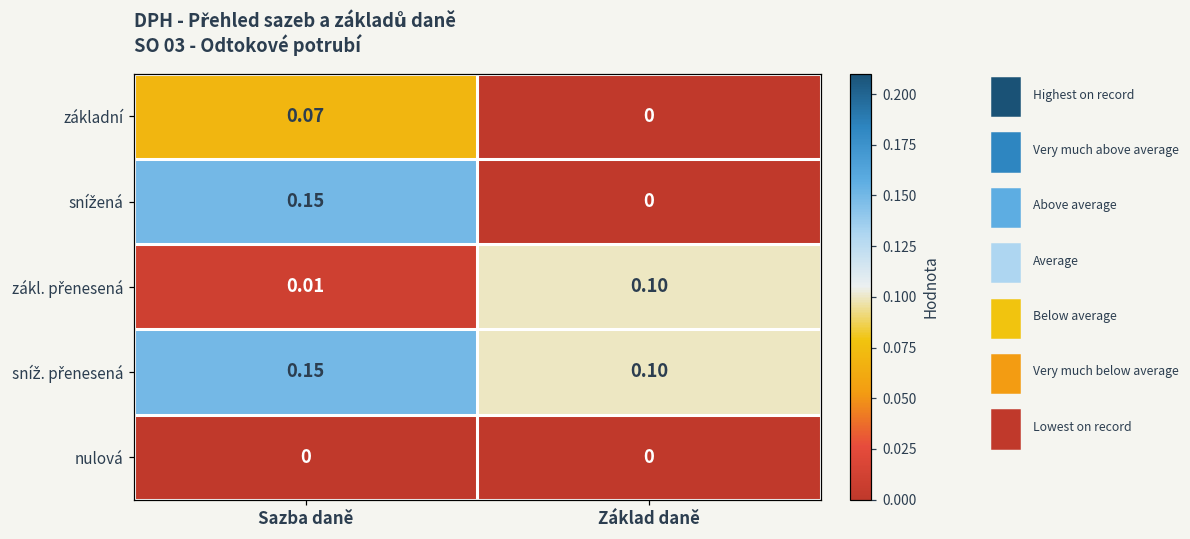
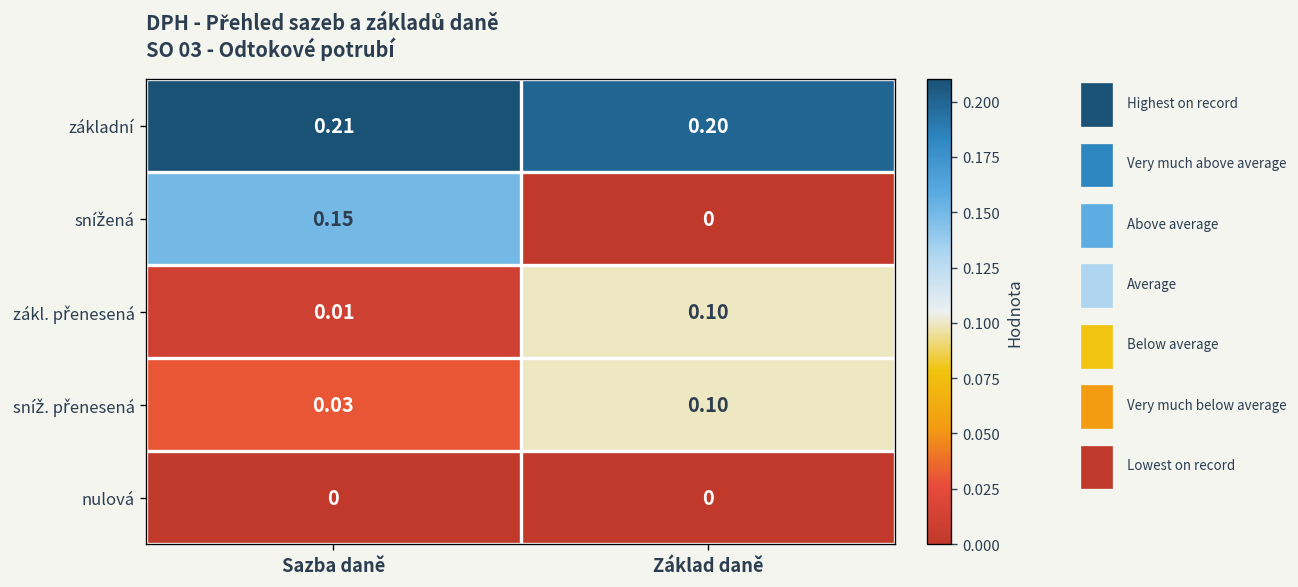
  {
    "základní": {
-     "Sazba daně": 0.07,
-     "Základ daně": 0
+     "Sazba daně": 0.21,
+     "Základ daně": 0.20
    },
    "snížená": {
      "Sazba daně": 0.15,
      "Základ daně": 0
    },
    "zákl. přenesená": {
      "Sazba daně": 0.01,
      "Základ daně": 0.10
    },
    "sníž. přenesená": {
-     "Sazba daně": 0.15,
+     "Sazba daně": 0.03,
      "Základ daně": 0.10
    },
    "nulová": {
      "Sazba daně": 0,
      "Základ daně": 0
    }
  }
